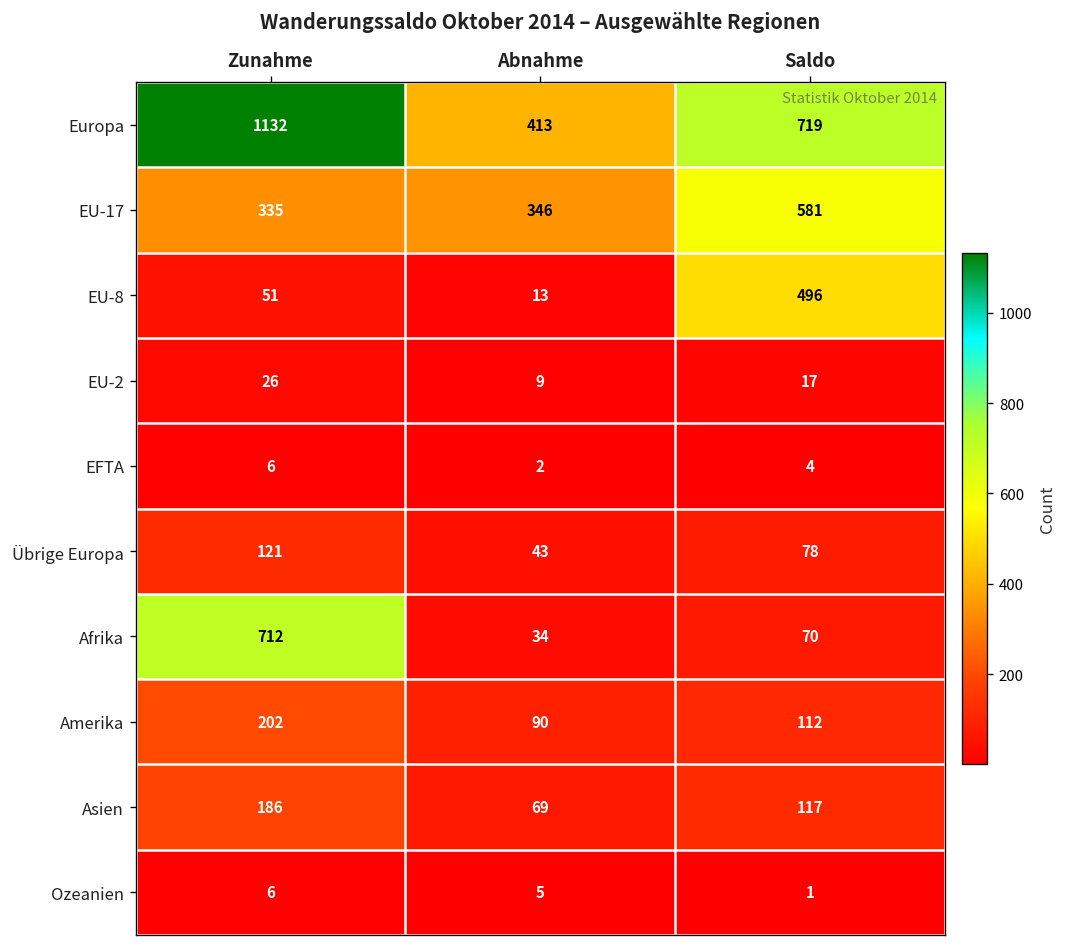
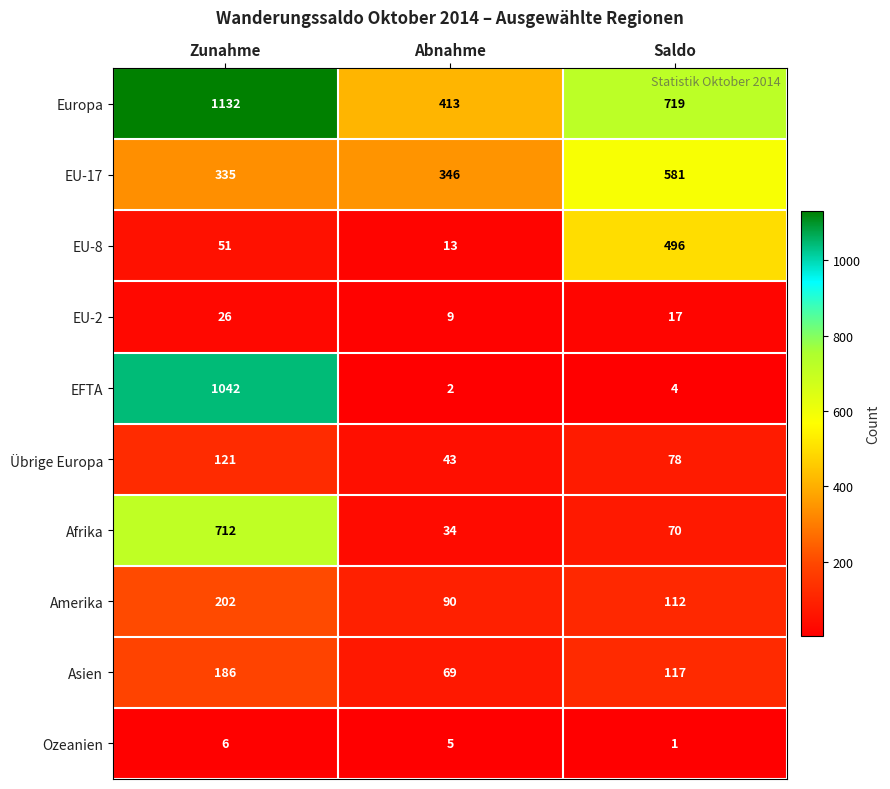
  {
    "Europa": {
      "Zunahme": 1132,
      "Abnahme": 413
    },
    "EU-17": {
      "Zunahme": 335,
      "Abnahme": 346,
      "Saldo": 581
    },
    "EU-8": {
      "Zunahme": 51,
      "Abnahme": 13,
      "Saldo": 496
    },
    "EU-2": {
      "Zunahme": 26,
      "Abnahme": 9,
      "Saldo": 17
    },
    "EFTA": {
-     "Zunahme": 6,
+     "Zunahme": 1042,
      "Abnahme": 2,
      "Saldo": 4
    },
    "Übrige Europa": {
      "Zunahme": 121,
      "Abnahme": 43,
      "Saldo": 78
    },
    "Afrika": {
      "Zunahme": 712,
      "Abnahme": 34,
      "Saldo": 70
    },
    "Amerika": {
      "Zunahme": 202,
      "Abnahme": 90,
      "Saldo": 112
    },
    "Asien": {
      "Zunahme": 186,
      "Abnahme": 69,
      "Saldo": 117
    },
    "Ozeanien": {
      "Zunahme": 6,
      "Abnahme": 5,
      "Saldo": 1
    }
  }
